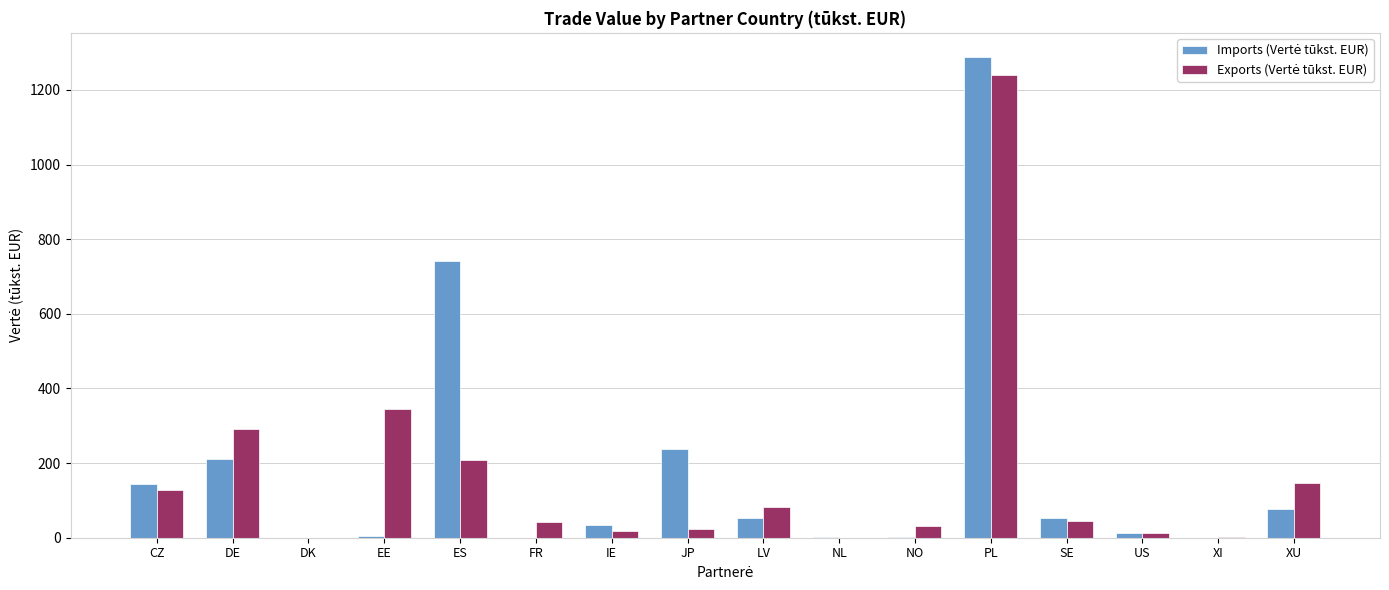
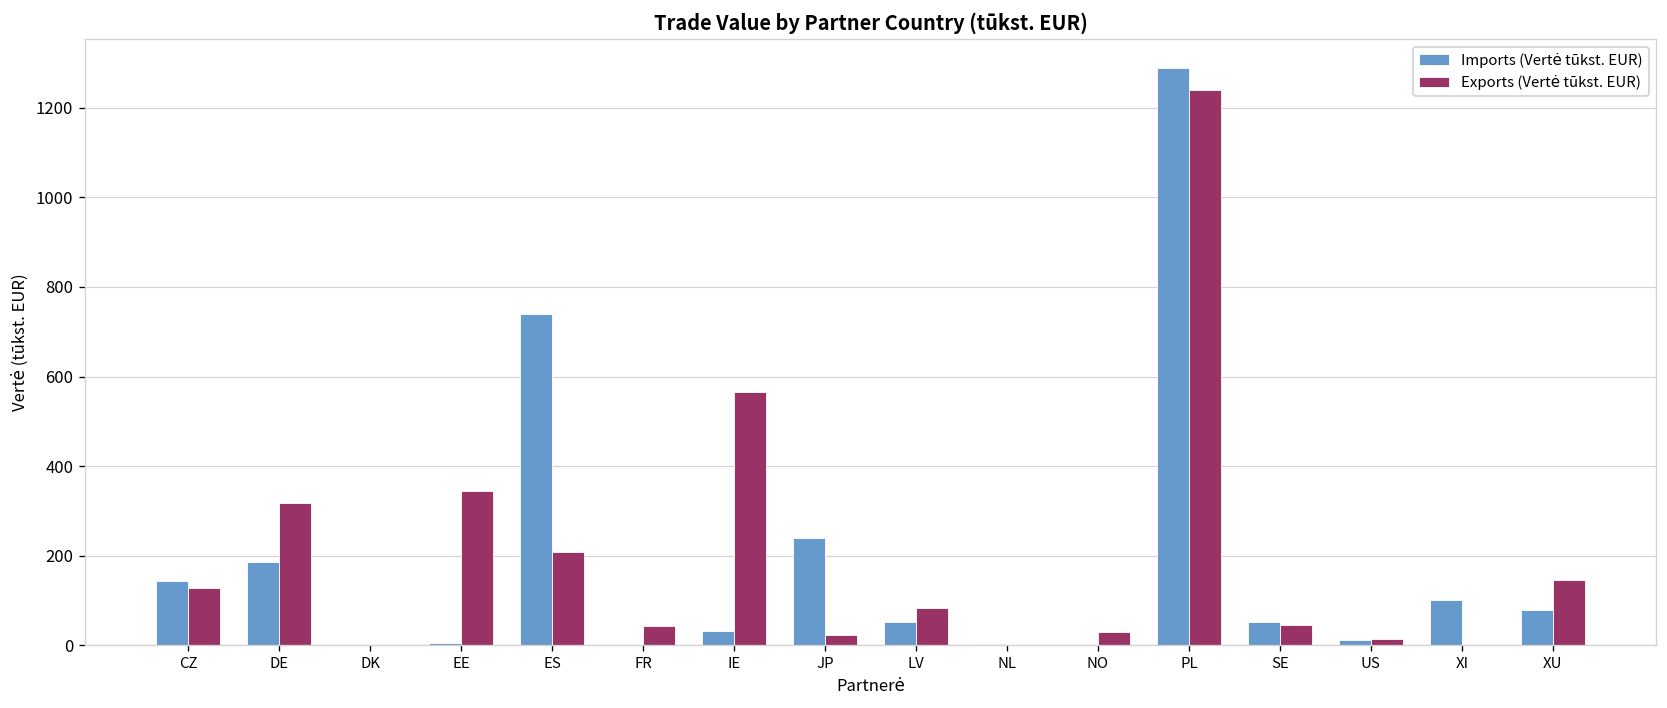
  {
    "Imports (Vertė tūkst. EUR)": {
      "CZ": 140,
-     "DE": 210,
+     "DE": 190,
      "ES": 740,
      "IE": 30,
      "JP": 240,
      "LV": 50,
      "PL": 1290,
      "SE": 50,
      "US": 10,
-     "XI": 0,
+     "XI": 100,
      "XU": 80
    },
    "Exports (Vertė tūkst. EUR)": {
      "CZ": 130,
-     "DE": 290,
+     "DE": 320,
      "EE": 340,
      "ES": 210,
      "FR": 40,
-     "IE": 20,
+     "IE": 570,
      "JP": 20,
      "LV": 80,
      "NO": 30,
      "PL": 1240,
      "SE": 50,
      "US": 10,
      "XU": 150
    }
  }
